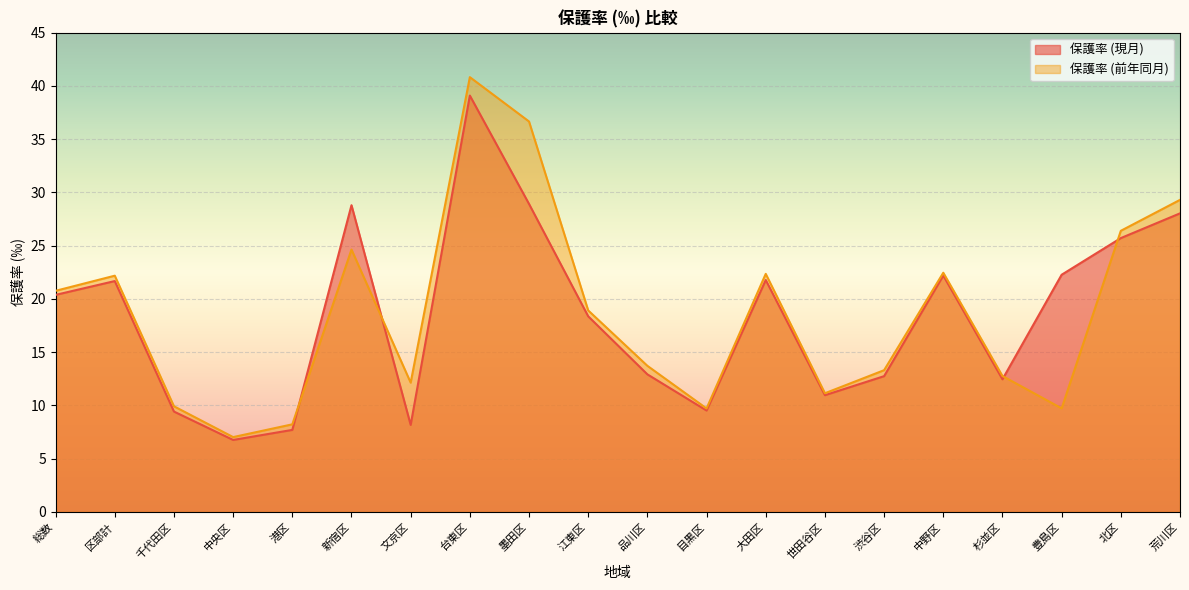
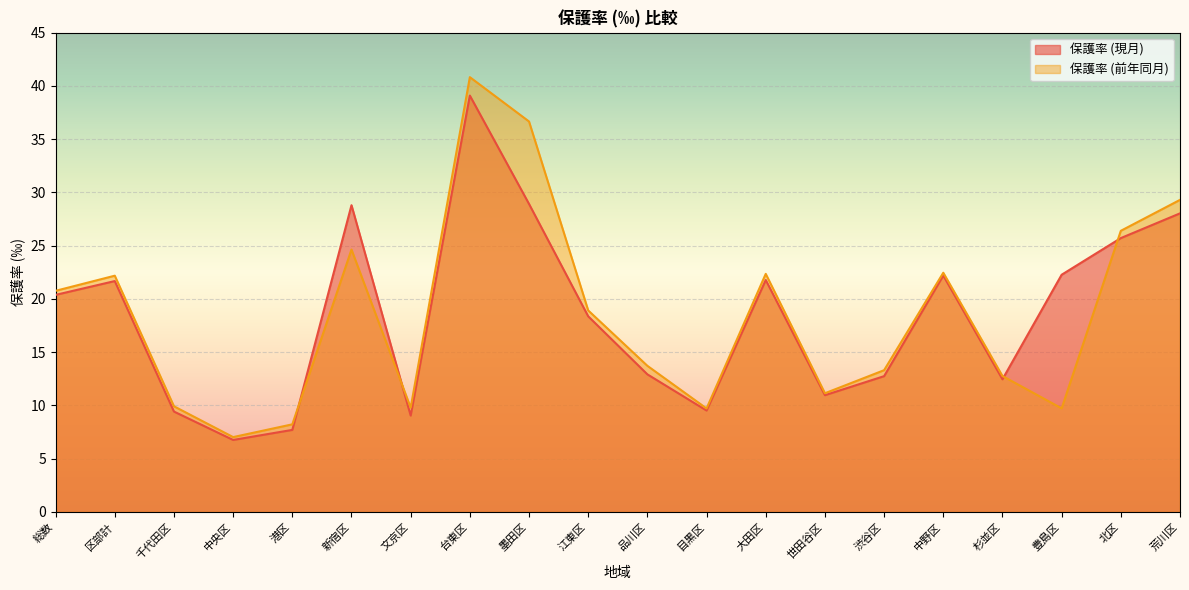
  {
    "保護率 (現月)": {
      "総数": 20.4,
      "区部計": 21.7,
      "千代田区": 9.4,
      "中央区": 6.8,
      "港区": 7.7,
      "新宿区": 28.8,
-     "文京区": 8.2,
+     "文京区": 9.0,
      "台東区": 39.1,
      "墨田区": 28.9,
      "江東区": 18.4,
      "品川区": 12.9,
      "大田区": 21.8,
      "渋谷区": 12.7,
      "中野区": 22.2,
      "杉並区": 12.4,
      "豊島区": 22.3,
      "北区": 25.7,
      "荒川区": 28.0
    },
    "保護率 (前年同月)": {
      "総数": 20.8,
      "区部計": 22.2,
      "千代田区": 9.9,
      "中央区": 7.0,
      "港区": 8.2,
      "新宿区": 24.6,
-     "文京区": 12.1,
+     "文京区": 9.8,
      "台東区": 40.8,
      "墨田区": 36.6,
      "江東区": 18.9,
      "品川区": 13.7,
      "大田区": 22.3,
      "渋谷区": 13.3,
      "中野区": 22.5,
      "杉並区": 12.8,
      "豊島区": 9.7,
      "北区": 26.4,
      "荒川区": 29.3
    }
  }
